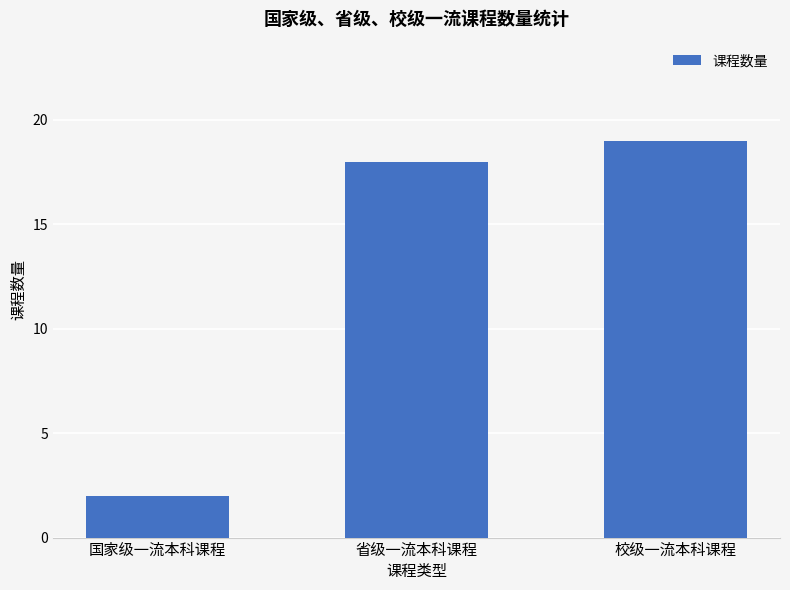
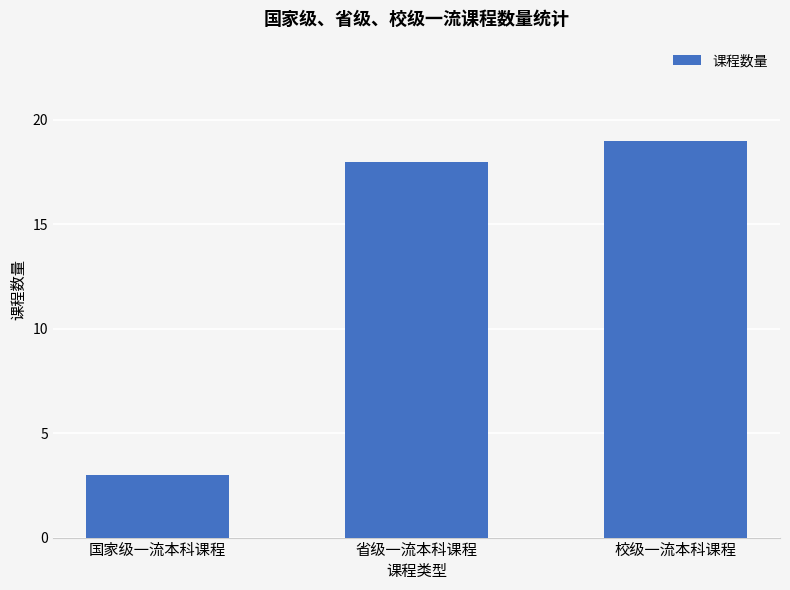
  {
-   "国家级一流本科课程": 2,
+   "国家级一流本科课程": 3,
    "省级一流本科课程": 18,
    "校级一流本科课程": 19
  }
